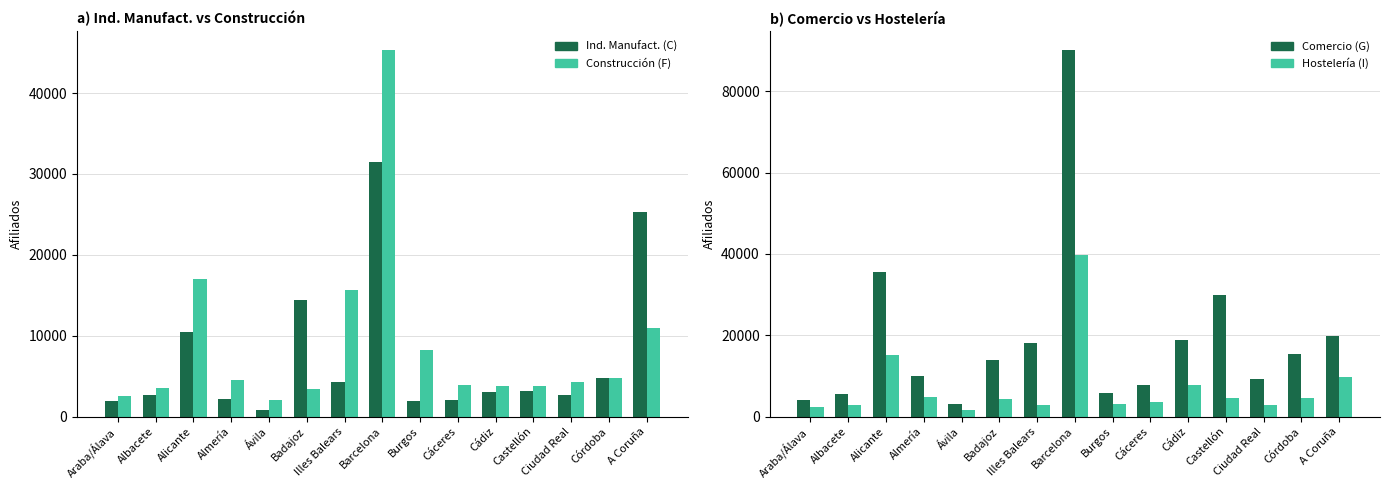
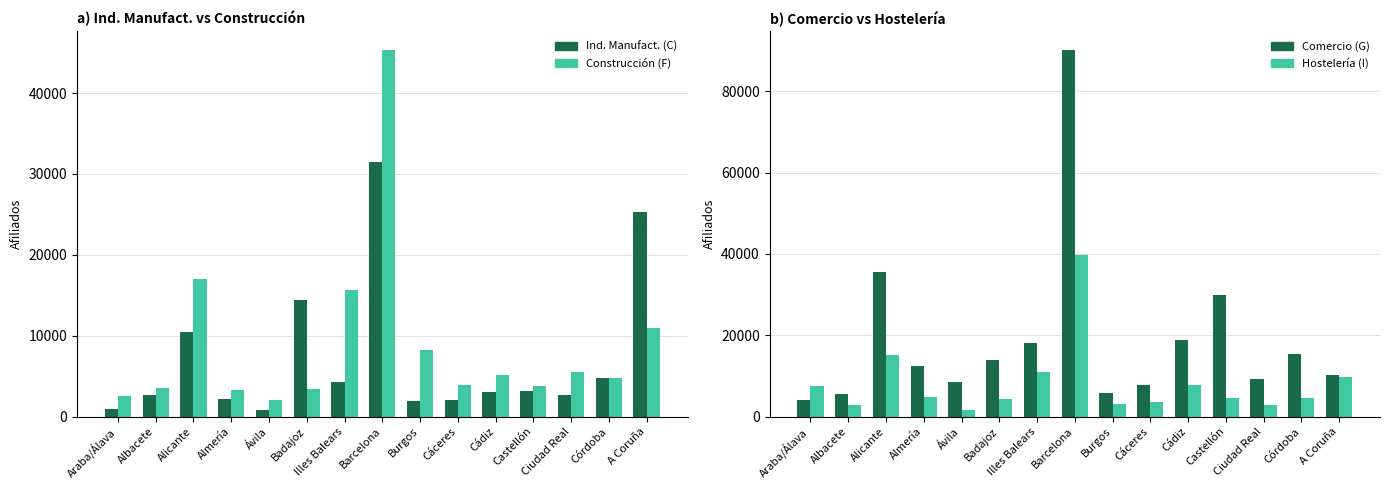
  {
    "a) Ind. Manufact. vs Construcción": {
      "Ind. Manufact. (C)": {
-       "Araba/Álava": 2000,
+       "Araba/Álava": 1000,
        "Albacete": 3000,
        "Alicante": 10000,
        "Almería": 2000,
        "Ávila": 1000,
        "Badajoz": 14000,
        "Illes Balears": 4000,
        "Barcelona": 31000,
        "Burgos": 2000,
        "Cáceres": 2000,
        "Cádiz": 3000,
        "Castellón": 3000,
        "Ciudad Real": 3000,
        "Córdoba": 5000,
        "A Coruña": 25000
      },
      "Construcción (F)": {
        "Araba/Álava": 3000,
        "Albacete": 3000,
        "Alicante": 17000,
-       "Almería": 4000,
+       "Almería": 3000,
        "Ávila": 2000,
        "Badajoz": 3000,
        "Illes Balears": 16000,
        "Barcelona": 45000,
        "Burgos": 8000,
        "Cáceres": 4000,
-       "Cádiz": 4000,
+       "Cádiz": 5000,
        "Castellón": 4000,
-       "Ciudad Real": 4000,
+       "Ciudad Real": 5000,
        "Córdoba": 5000,
        "A Coruña": 11000
      }
    },
    "b) Comercio vs Hostelería": {
      "Comercio (G)": {
        "Araba/Álava": 4000,
        "Albacete": 6000,
        "Alicante": 36000,
-       "Almería": 10000,
-       "Ávila": 3000,
+       "Almería": 13000,
+       "Ávila": 9000,
        "Badajoz": 14000,
        "Illes Balears": 18000,
        "Barcelona": 90000,
        "Burgos": 6000,
        "Cáceres": 8000,
        "Cádiz": 19000,
        "Castellón": 30000,
        "Ciudad Real": 9000,
        "Córdoba": 15000,
-       "A Coruña": 20000
+       "A Coruña": 10000
      },
      "Hostelería (I)": {
-       "Araba/Álava": 2000,
+       "Araba/Álava": 7000,
        "Albacete": 3000,
        "Alicante": 15000,
        "Almería": 5000,
        "Ávila": 2000,
        "Badajoz": 4000,
-       "Illes Balears": 3000,
+       "Illes Balears": 11000,
        "Barcelona": 40000,
        "Burgos": 3000,
        "Cáceres": 4000,
        "Cádiz": 8000,
        "Castellón": 5000,
        "Ciudad Real": 3000,
        "Córdoba": 5000,
        "A Coruña": 10000
      }
    }
  }
